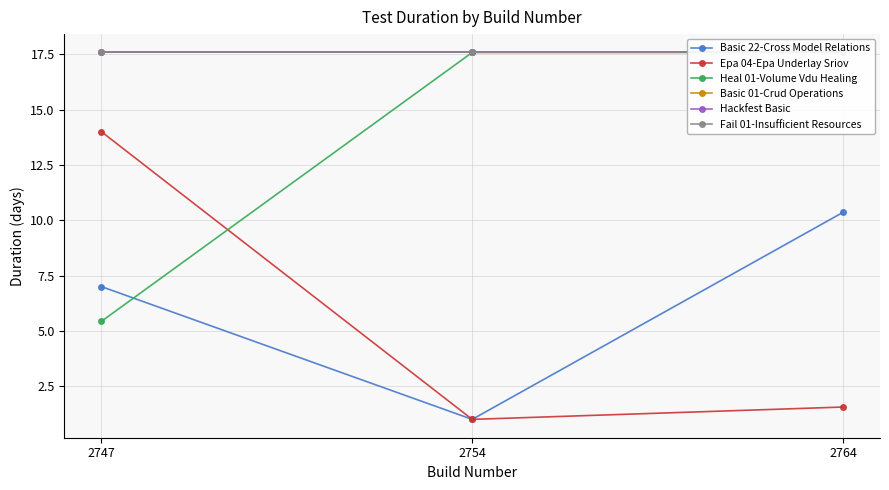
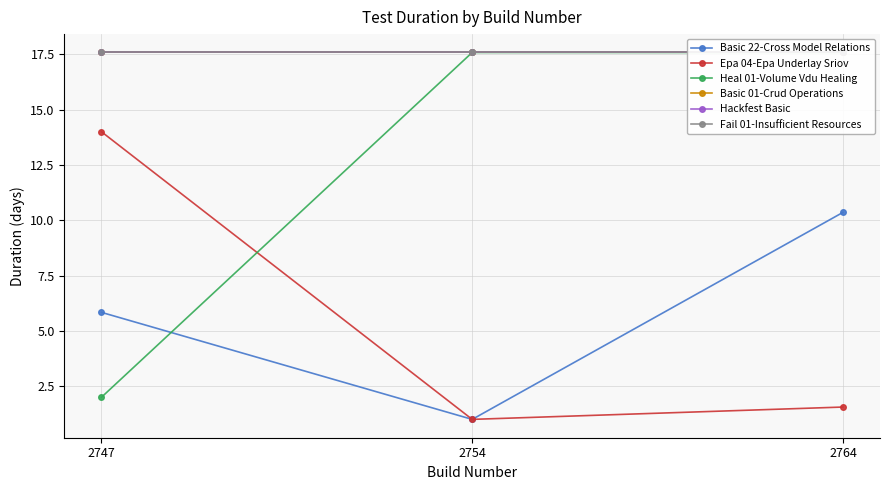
  {
    "Basic 22-Cross Model Relations": {
-     "2747": 7.0,
+     "2747": 5.8,
      "2764": 10.4
    },
    "Epa 04-Epa Underlay Sriov": {
      "2747": 14.0,
      "2764": 1.6
    },
    "Heal 01-Volume Vdu Healing": {
-     "2747": 5.4
+     "2747": 2.0
    },
    "Fail 01-Insufficient Resources": {
      "2747": 17.6
    }
  }
